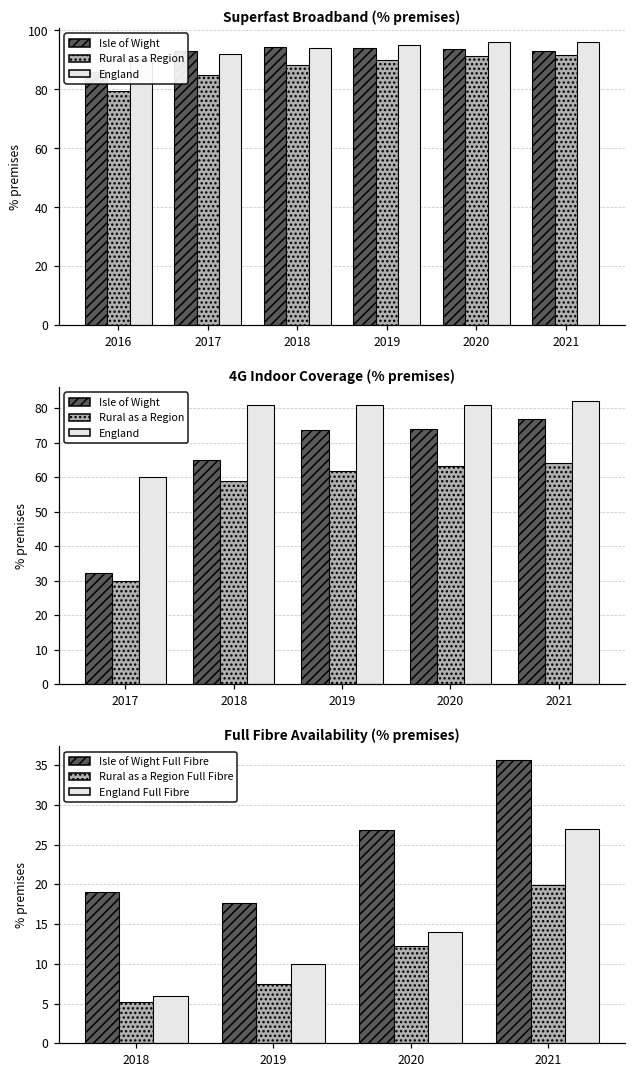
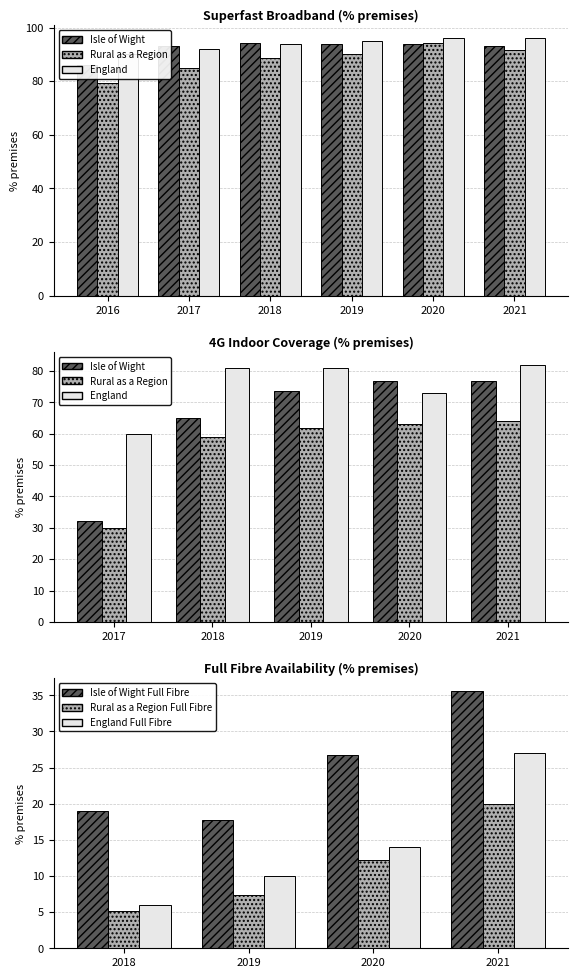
  {
    "Superfast Broadband (% premises)": {
      "Isle of Wight": {
        "2018": 94,
        "2019": 94,
        "2020": 94,
        "2021": 93
      },
      "Rural as a Region": {
        "2016": 79,
        "2017": 85,
        "2018": 88,
        "2019": 90,
-       "2020": 91,
+       "2020": 94,
        "2021": 92
      },
      "England": {
        "2017": 92,
        "2018": 94,
        "2019": 95,
        "2020": 96,
        "2021": 96
      }
    },
    "4G Indoor Coverage (% premises)": {
      "Isle of Wight": {
        "2017": 32,
        "2018": 65,
        "2019": 74,
-       "2020": 74,
+       "2020": 77,
        "2021": 77
      },
      "Rural as a Region": {
        "2017": 30,
        "2018": 59,
        "2019": 62,
        "2020": 63,
        "2021": 64
      },
      "England": {
        "2017": 60,
        "2018": 81,
        "2019": 81,
-       "2020": 81,
+       "2020": 73,
        "2021": 82
      }
    },
    "Full Fibre Availability (% premises)": {
      "Isle of Wight Full Fibre": {
        "2018": 19,
        "2019": 18,
        "2020": 27,
        "2021": 36
      },
      "Rural as a Region Full Fibre": {
        "2018": 5,
        "2019": 7,
        "2020": 12,
        "2021": 20
      },
      "England Full Fibre": {
        "2018": 6,
        "2019": 10,
        "2020": 14,
        "2021": 27
      }
    }
  }
